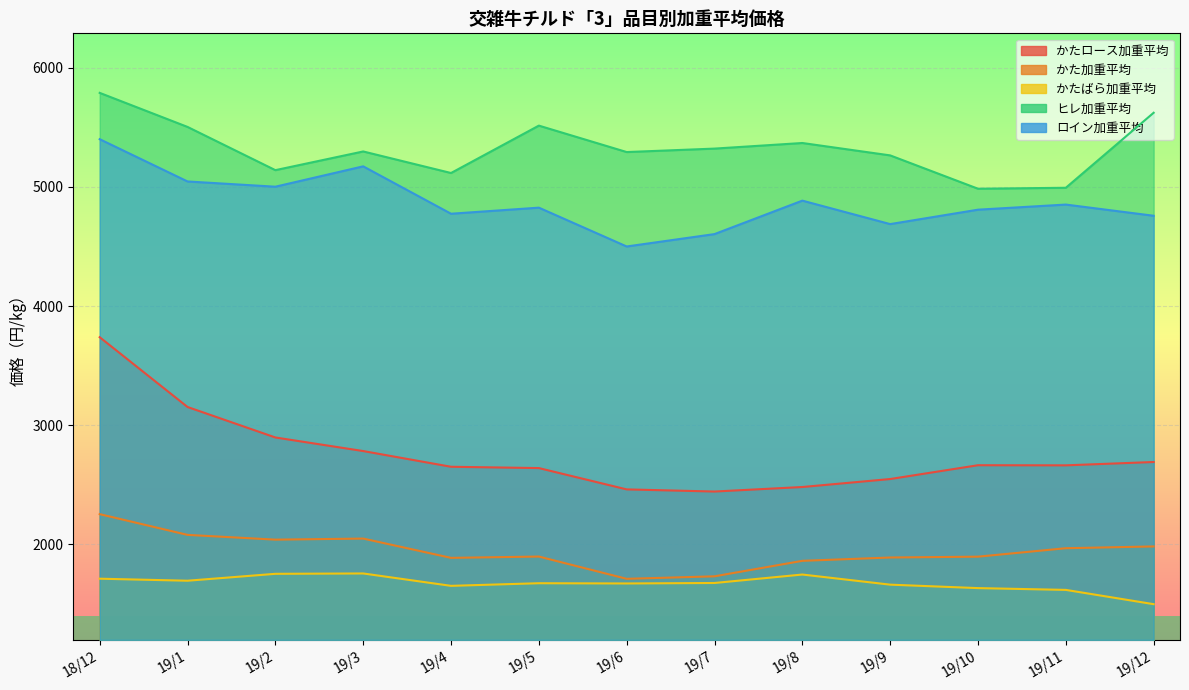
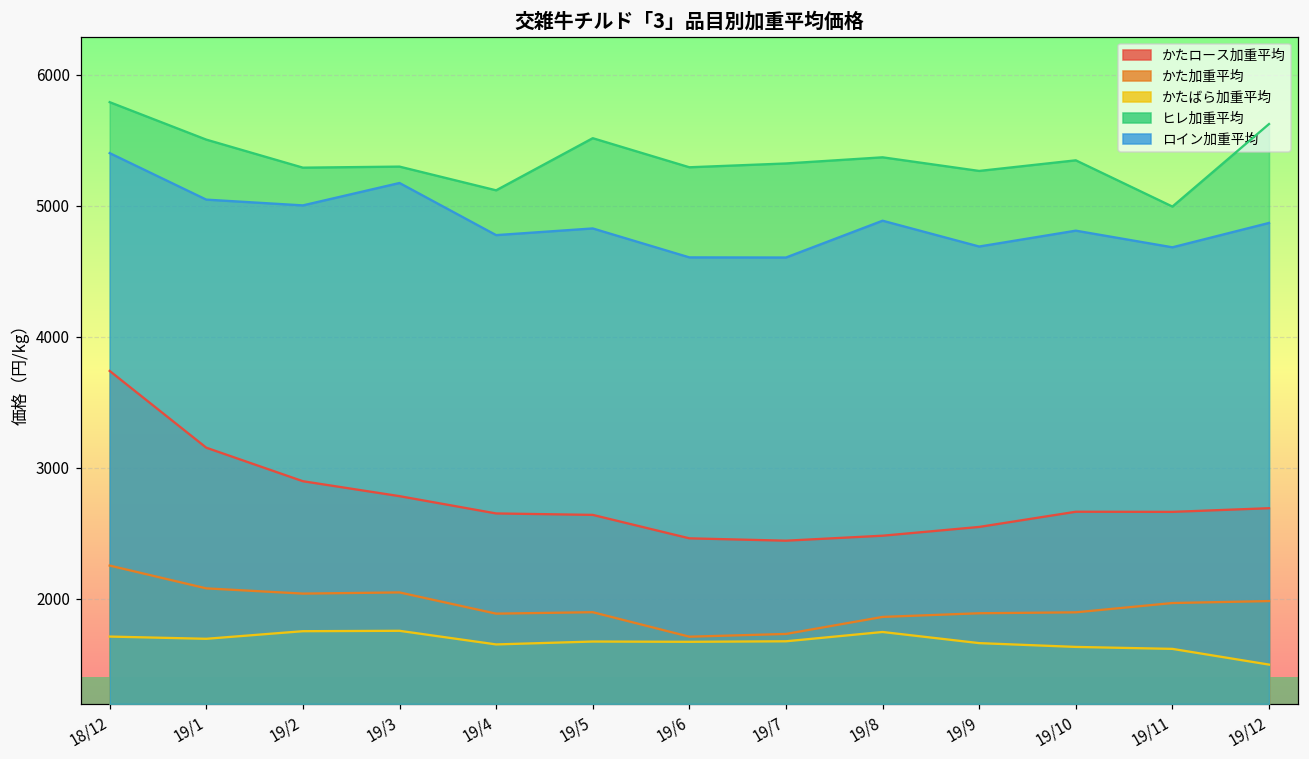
  {
    "ヒレ加重平均": {
      "18/12": 5790,
      "19/1": 5500,
-     "19/2": 5140,
+     "19/2": 5290,
      "19/3": 5300,
      "19/4": 5120,
      "19/5": 5520,
      "19/6": 5290,
      "19/7": 5320,
      "19/8": 5370,
      "19/9": 5270,
-     "19/10": 4990,
+     "19/10": 5350,
      "19/11": 4990
    },
    "ロイン加重平均": {
      "18/12": 5400,
      "19/1": 5050,
      "19/2": 5000,
      "19/3": 5170,
      "19/4": 4780,
      "19/5": 4830,
-     "19/6": 4500,
+     "19/6": 4610,
      "19/7": 4600,
      "19/8": 4890,
      "19/9": 4690,
      "19/10": 4810,
-     "19/11": 4850,
-     "19/12": 4760
+     "19/11": 4680,
+     "19/12": 4870
    }
  }
